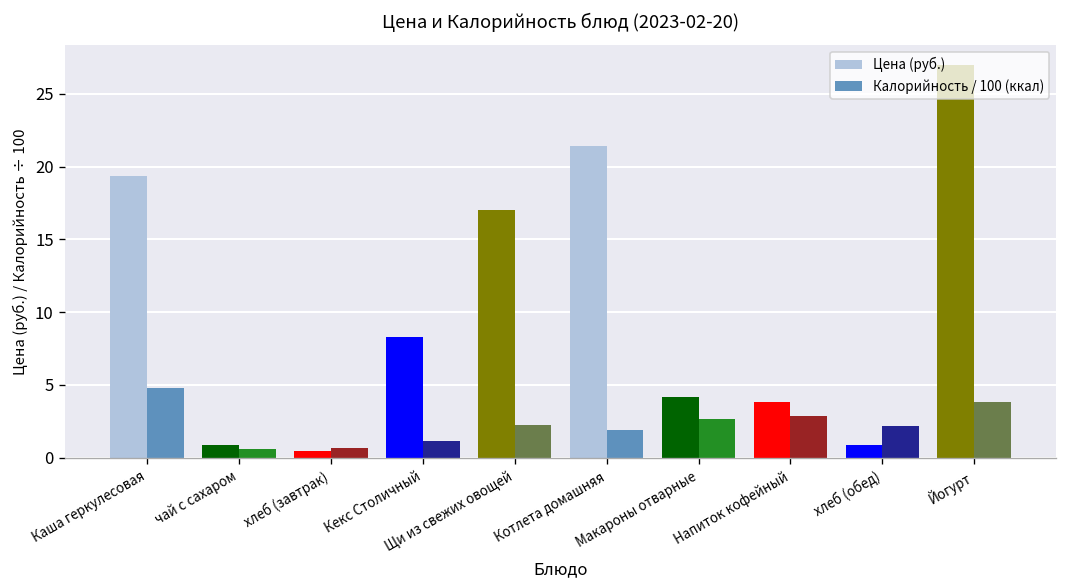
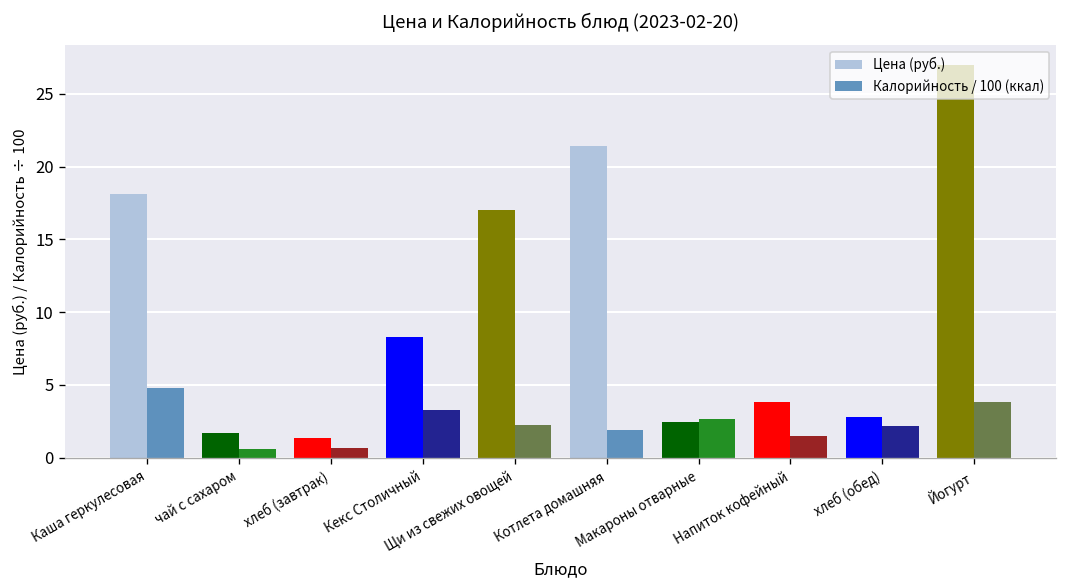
  {
    "Цена (руб.)": {
-     "Каша геркулесовая": 19.4,
-     "чай с сахаром": 0.9,
-     "хлеб (завтрак)": 0.5,
+     "Каша геркулесовая": 18.1,
+     "чай с сахаром": 1.7,
+     "хлеб (завтрак)": 1.4,
      "Кекс Столичный": 8.3,
      "Щи из свежих овощей": 17.0,
      "Котлета домашняя": 21.4,
-     "Макароны отварные": 4.2,
+     "Макароны отварные": 2.5,
      "Напиток кофейный": 3.8,
-     "хлеб (обед)": 0.9
+     "хлеб (обед)": 2.8
    },
    "Калорийность / 100 (ккал)": {
      "Каша геркулесовая": 4.8,
      "чай с сахаром": 0.6,
      "хлеб (завтрак)": 0.6,
-     "Кекс Столичный": 1.1,
+     "Кекс Столичный": 3.3,
      "Щи из свежих овощей": 2.3,
      "Котлета домашняя": 1.9,
      "Макароны отварные": 2.7,
-     "Напиток кофейный": 2.9,
+     "Напиток кофейный": 1.5,
      "хлеб (обед)": 2.2,
      "Йогурт": 3.8
    }
  }
